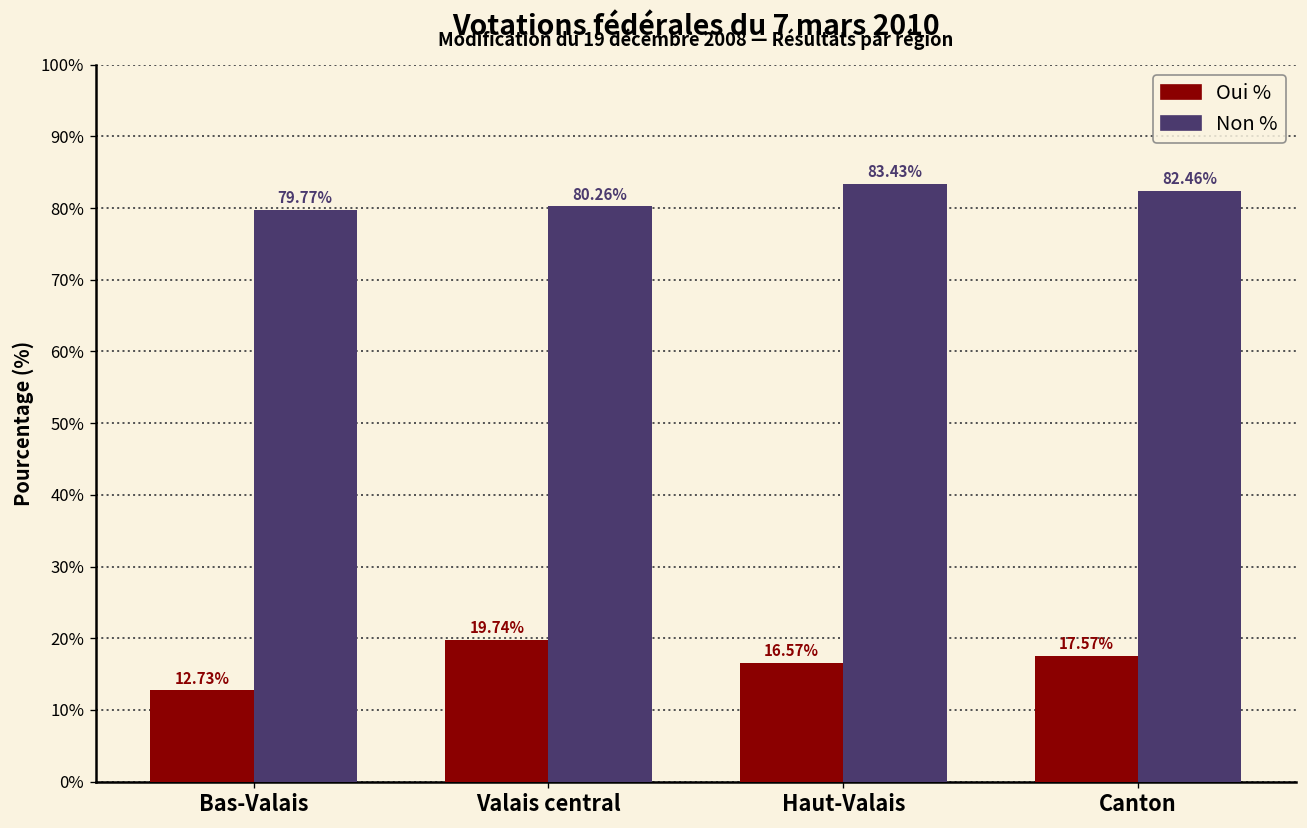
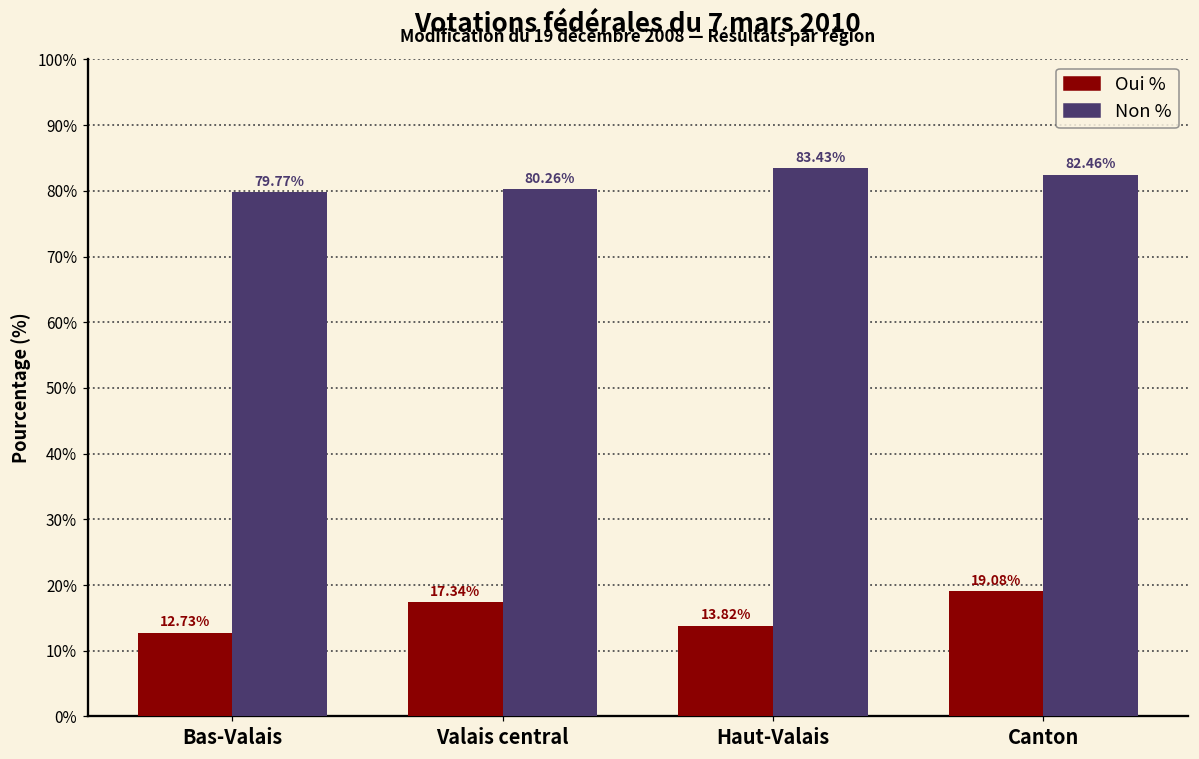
  {
    "Oui %": {
      "Bas-Valais": "12.73%",
-     "Valais central": "19.74%",
-     "Haut-Valais": "16.57%",
-     "Canton": "17.57%"
+     "Valais central": "17.34%",
+     "Haut-Valais": "13.82%",
+     "Canton": "19.08%"
    },
    "Non %": {
      "Bas-Valais": "79.77%",
      "Valais central": "80.26%",
      "Haut-Valais": "83.43%",
      "Canton": "82.46%"
    }
  }
